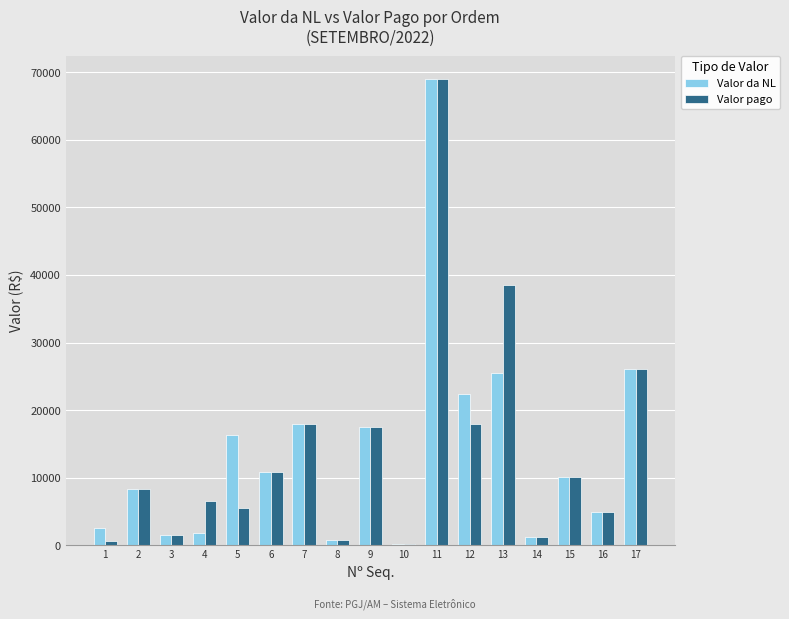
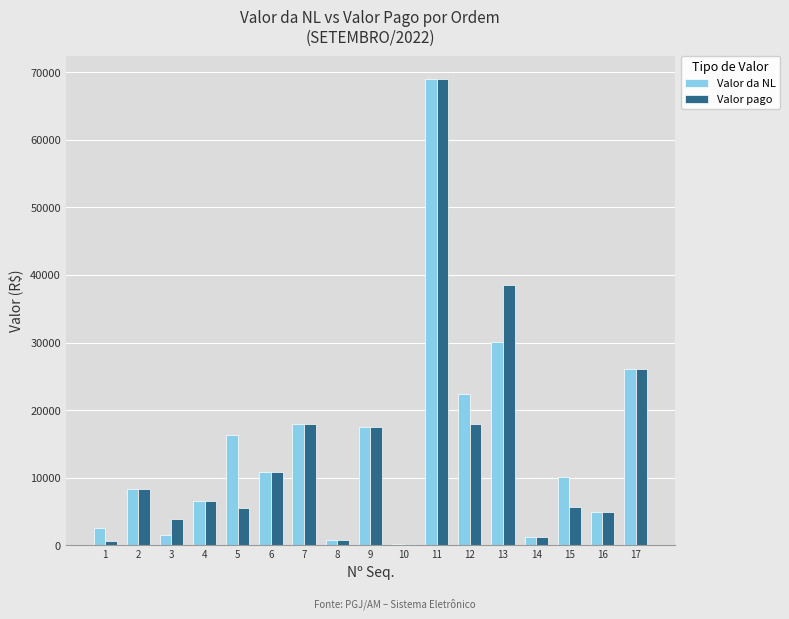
  {
    "Valor da NL": {
      "1": 3000,
      "2": 8000,
      "3": 1000,
-     "4": 2000,
+     "4": 7000,
      "5": 16000,
      "6": 11000,
      "7": 18000,
      "8": 1000,
      "9": 18000,
      "11": 69000,
      "12": 22000,
-     "13": 26000,
+     "13": 30000,
      "14": 1000,
      "15": 10000,
      "16": 5000,
      "17": 26000
    },
    "Valor pago": {
      "1": 1000,
      "2": 8000,
-     "3": 1000,
+     "3": 4000,
      "4": 7000,
      "5": 6000,
      "6": 11000,
      "7": 18000,
      "8": 1000,
      "9": 18000,
      "11": 69000,
      "12": 18000,
      "13": 39000,
      "14": 1000,
-     "15": 10000,
+     "15": 6000,
      "16": 5000,
      "17": 26000
    }
  }
